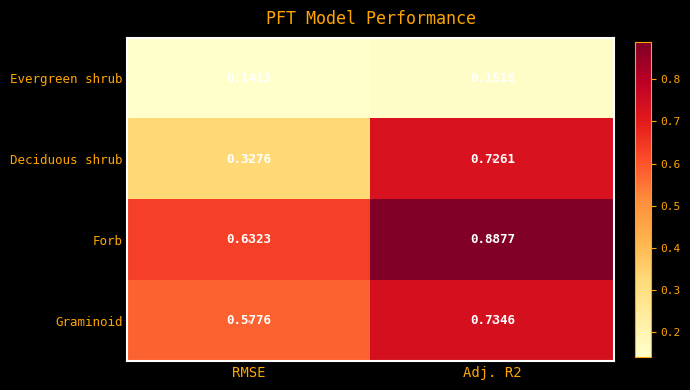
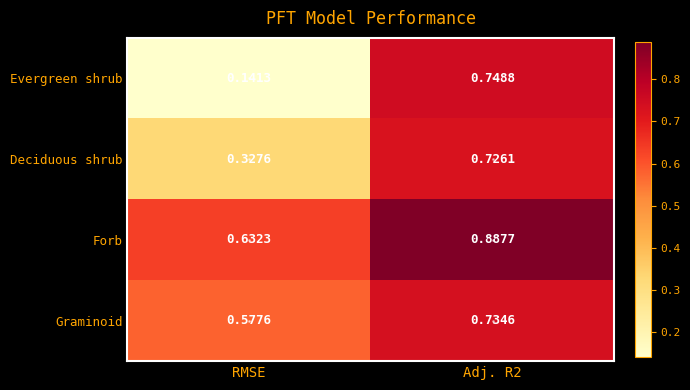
  {
    "Evergreen shrub": {
-     "Adj. R2": 0.1518
+     "Adj. R2": 0.7488
    }
  }
